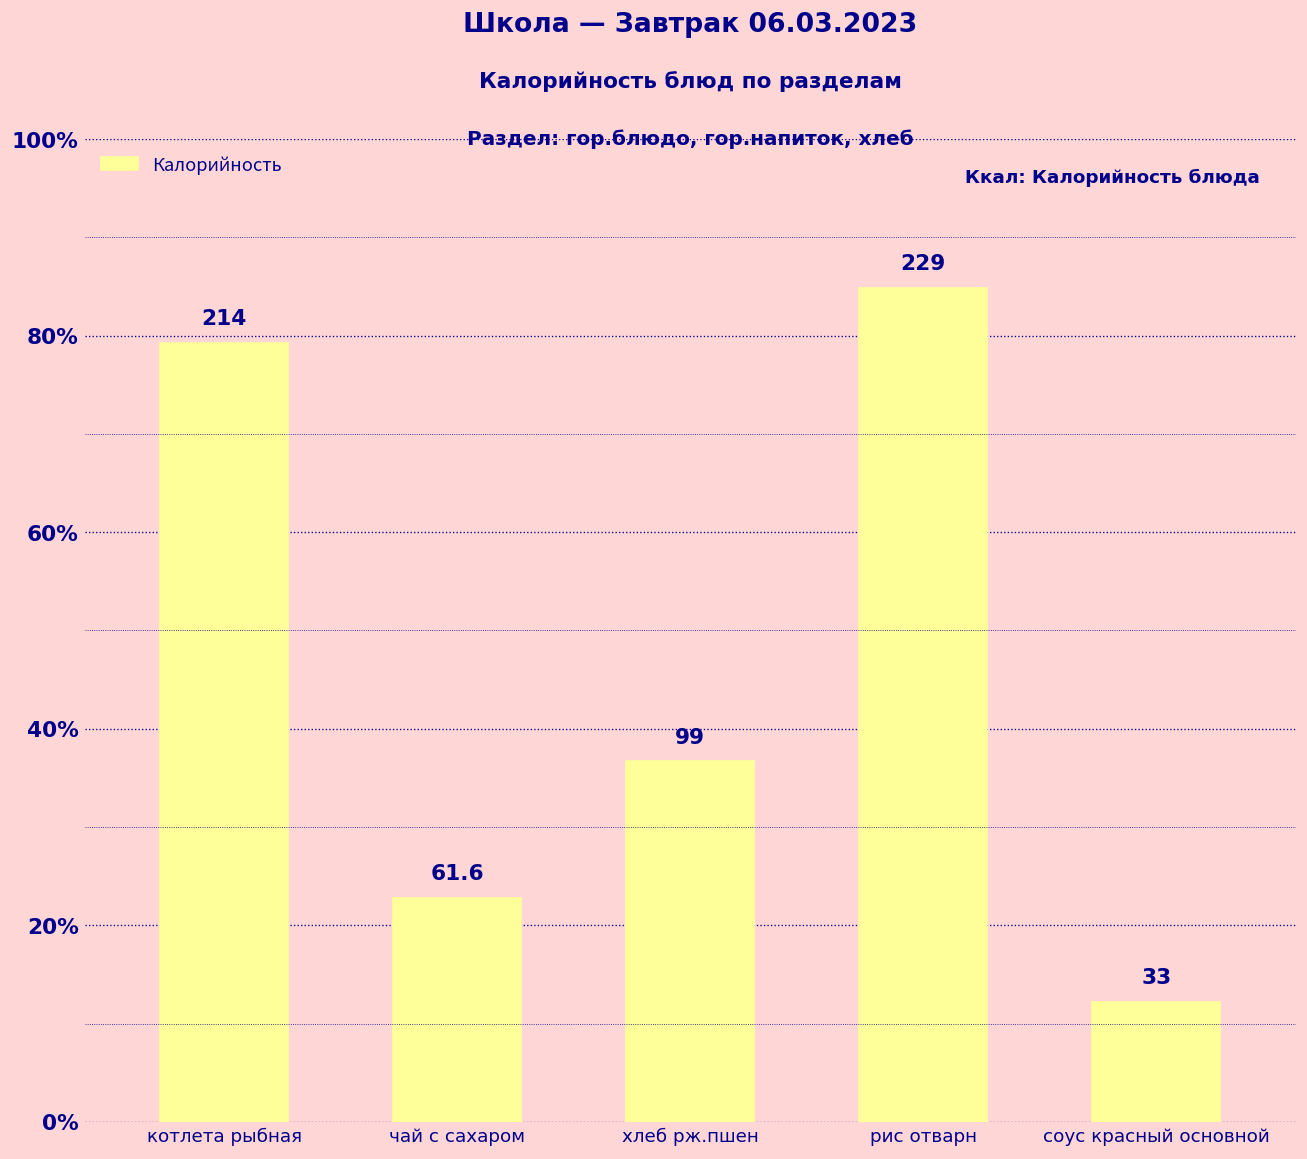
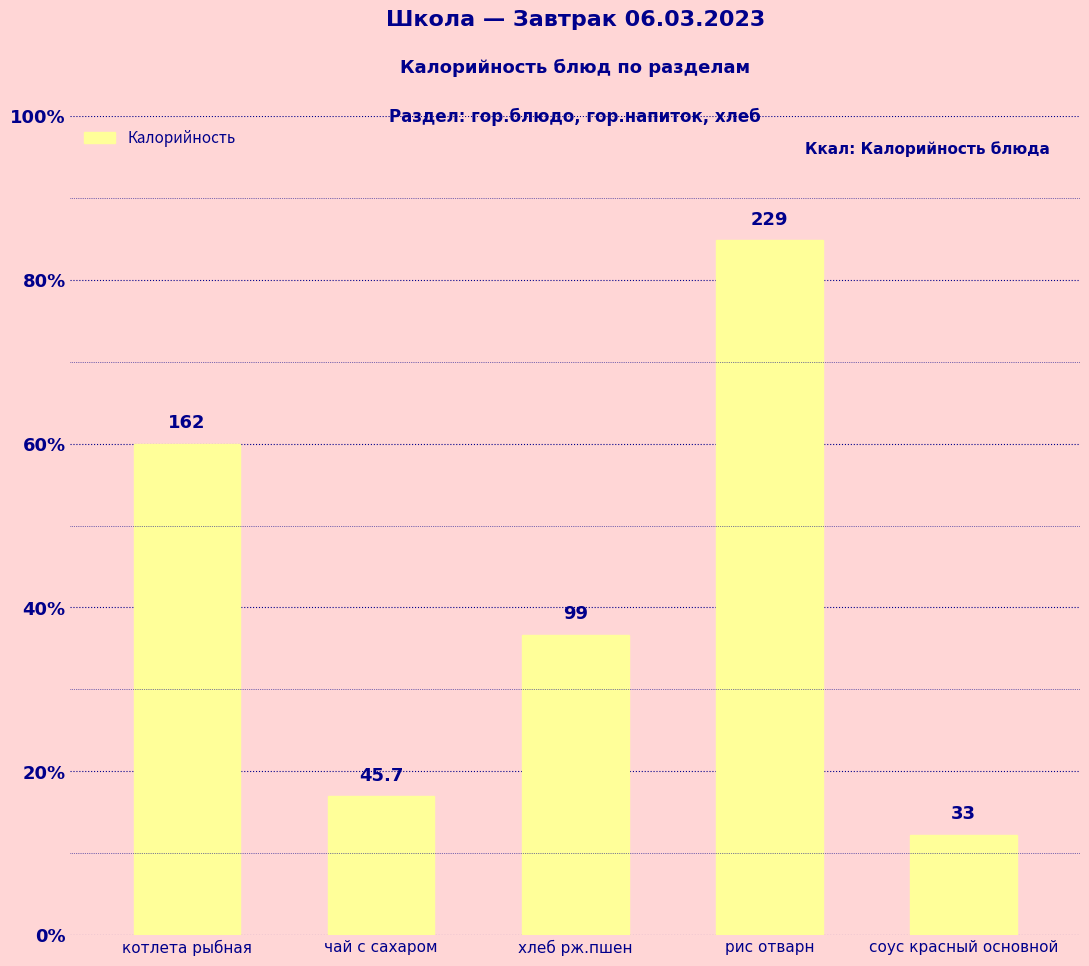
  {
-   "котлета рыбная": 214,
-   "чай с сахаром": 61.6,
+   "котлета рыбная": 162,
+   "чай с сахаром": 45.7,
    "хлеб рж.пшен": 99,
    "рис отварн": 229,
    "соус красный основной": 33
  }
